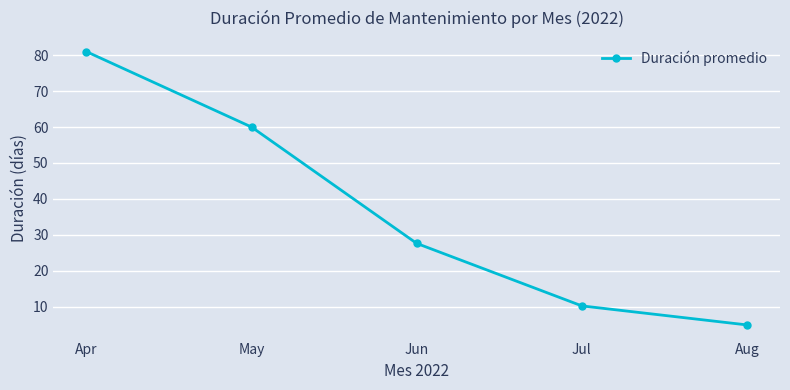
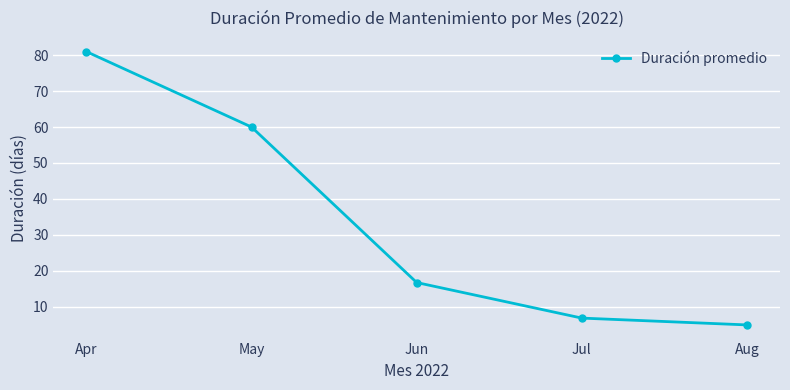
  {
    "Apr": 81,
    "May": 60,
-   "Jun": 28,
-   "Jul": 10,
+   "Jun": 17,
+   "Jul": 7,
    "Aug": 5
  }
